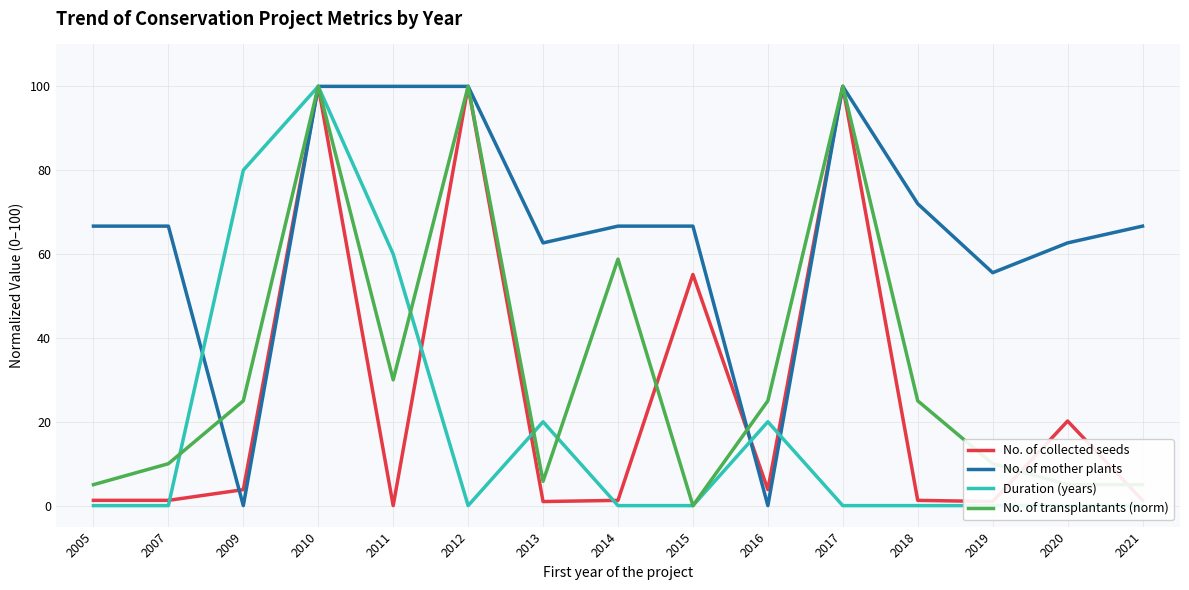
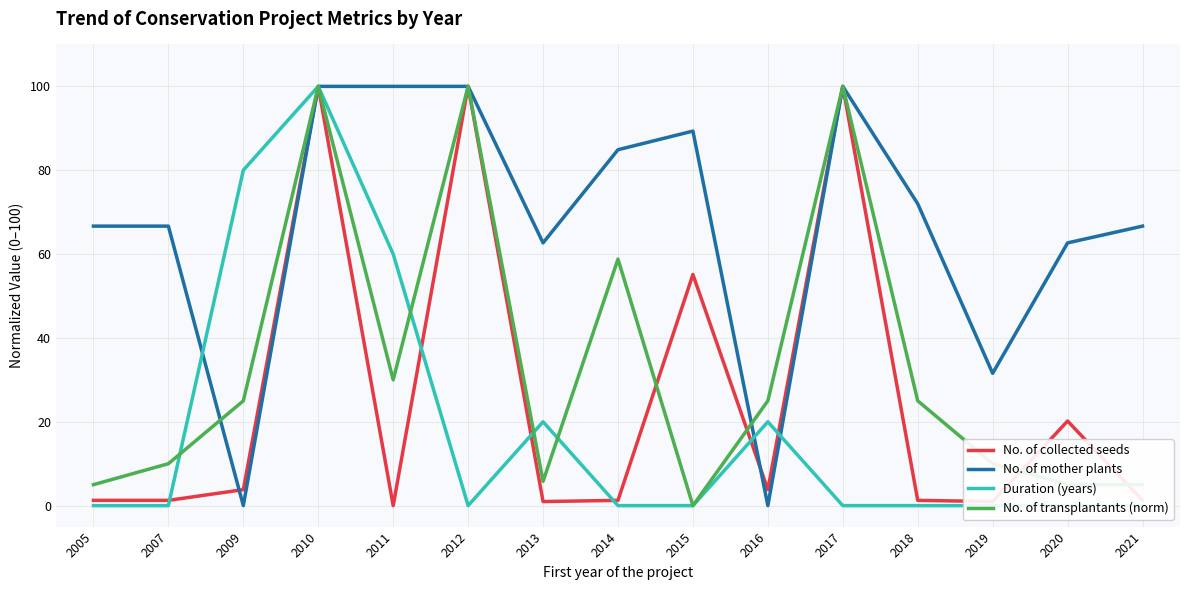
  {
    "No. of collected seeds": {
      "2005": 1,
      "2007": 1,
      "2009": 4,
      "2011": 0,
      "2013": 1,
      "2014": 1,
      "2015": 55,
      "2016": 4,
      "2018": 1,
      "2020": 20
    },
    "No. of mother plants": {
      "2005": 67,
      "2007": 67,
      "2009": 0,
      "2011": 100,
      "2013": 63,
-     "2014": 67,
-     "2015": 67,
+     "2014": 85,
+     "2015": 89,
      "2016": 0,
      "2018": 72,
-     "2019": 56,
+     "2019": 32,
      "2020": 63,
      "2021": 67
    },
    "Duration (years)": {
      "2005": 0,
      "2007": 0,
      "2009": 80,
      "2011": 60,
      "2012": 0,
      "2013": 20,
      "2014": 0,
      "2016": 20,
      "2017": 0,
      "2018": 0
    },
    "No. of transplantants (norm)": {
      "2005": 5,
      "2007": 10,
      "2009": 25,
      "2011": 30,
      "2013": 6,
      "2014": 59,
      "2016": 25,
      "2018": 25
    }
  }
